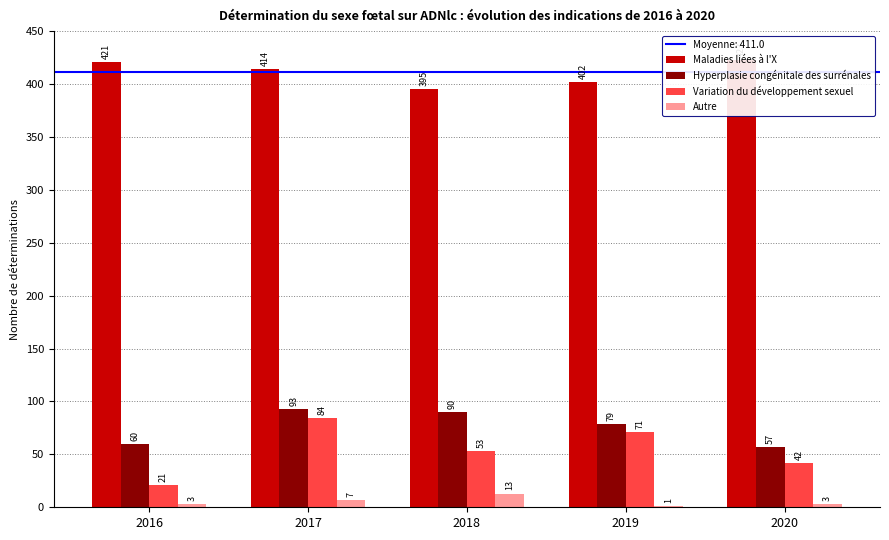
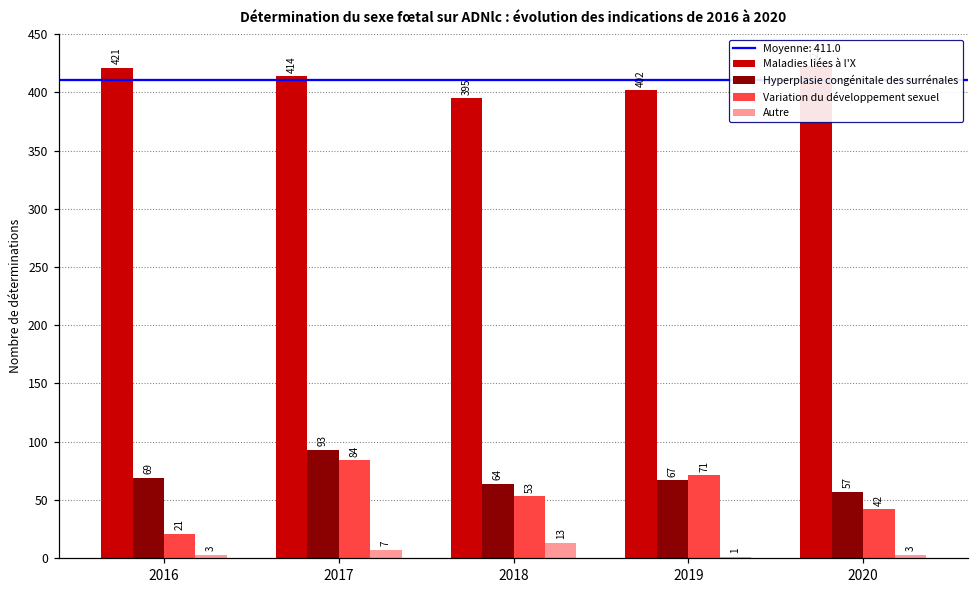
  {
    "Maladies liées à l'X": {
      "2016": 421,
      "2017": 414,
      "2018": 395,
      "2019": 402
    },
    "Hyperplasie congénitale des surrénales": {
-     "2016": 60,
+     "2016": 69,
      "2017": 93,
-     "2018": 90,
-     "2019": 79,
+     "2018": 64,
+     "2019": 67,
      "2020": 57
    },
    "Variation du développement sexuel": {
      "2016": 21,
      "2017": 84,
      "2018": 53,
      "2019": 71,
      "2020": 42
    },
    "Autre": {
      "2016": 3,
      "2017": 7,
      "2018": 13,
      "2019": 1,
      "2020": 3
    }
  }
